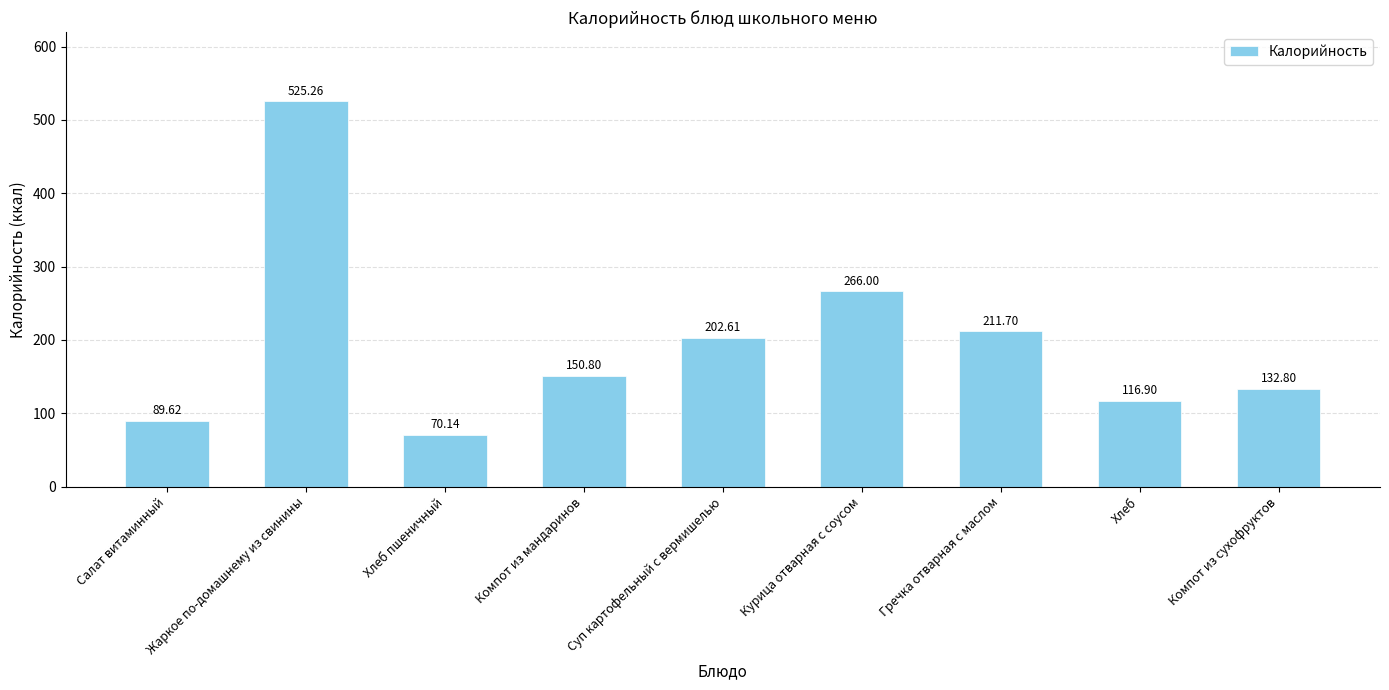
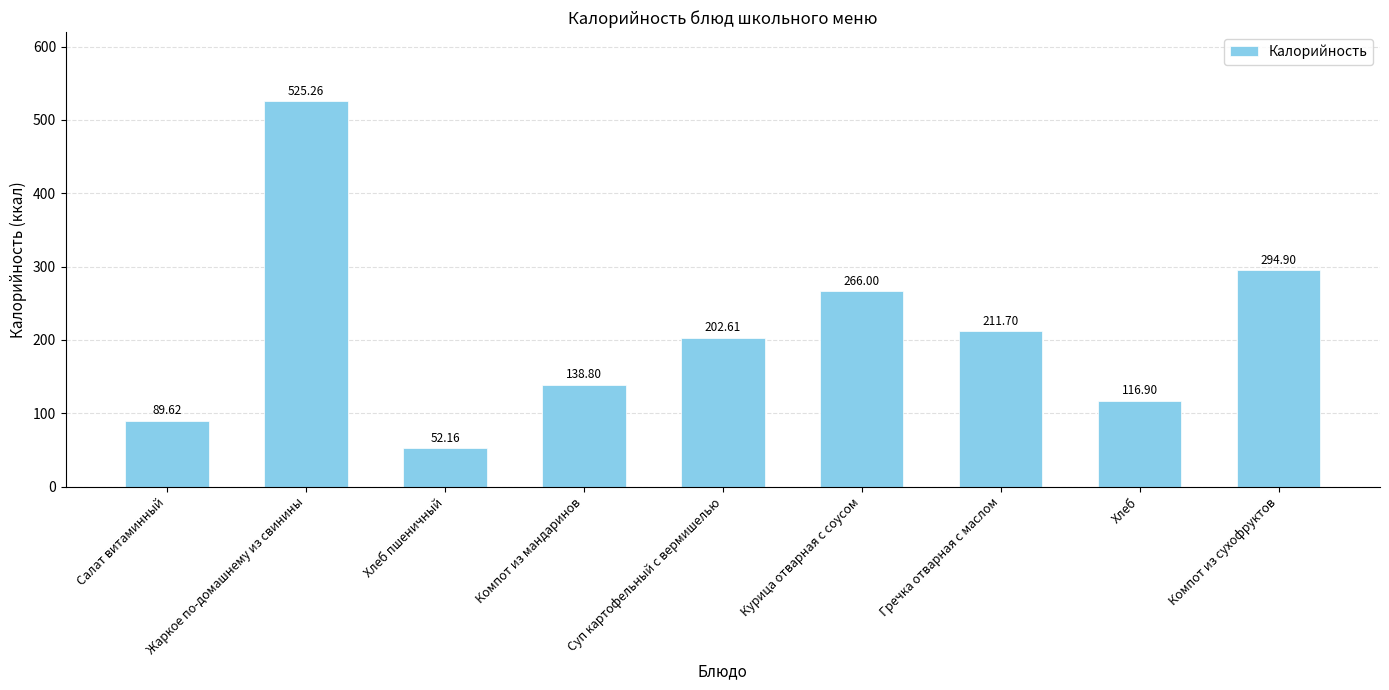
  {
    "Салат витаминный": 89.62,
    "Жаркое по-домашнему из свинины": 525.26,
-   "Хлеб пшеничный": 70.14,
-   "Компот из мандаринов": 150.80,
+   "Хлеб пшеничный": 52.16,
+   "Компот из мандаринов": 138.80,
    "Суп картофельный с вермишелью": 202.61,
    "Курица отварная с соусом": 266.00,
    "Гречка отварная с маслом": 211.70,
    "Хлеб": 116.90,
-   "Компот из сухофруктов": 132.80
+   "Компот из сухофруктов": 294.90
  }
